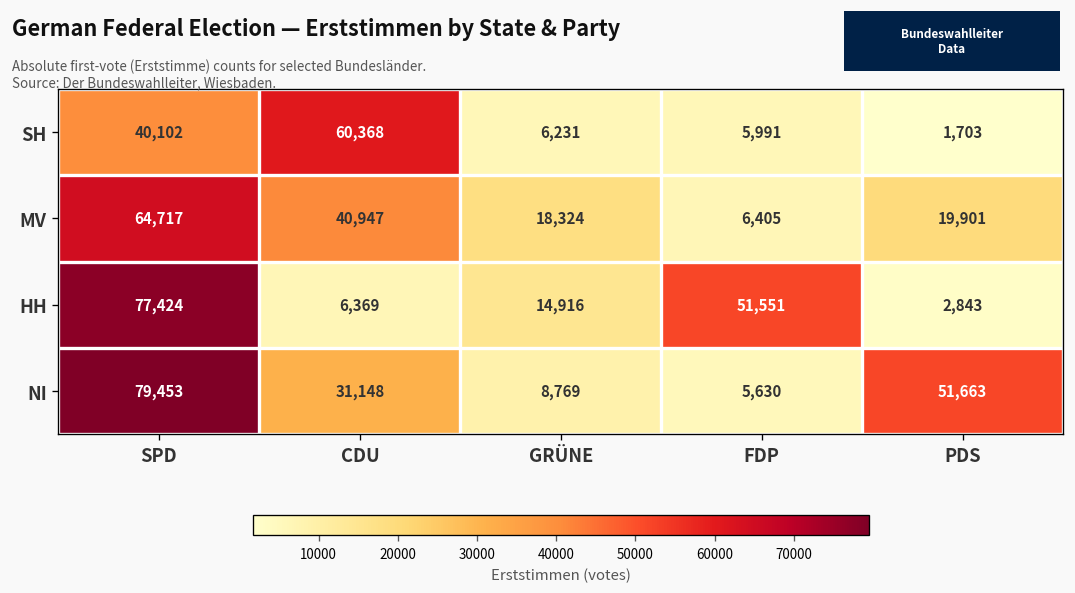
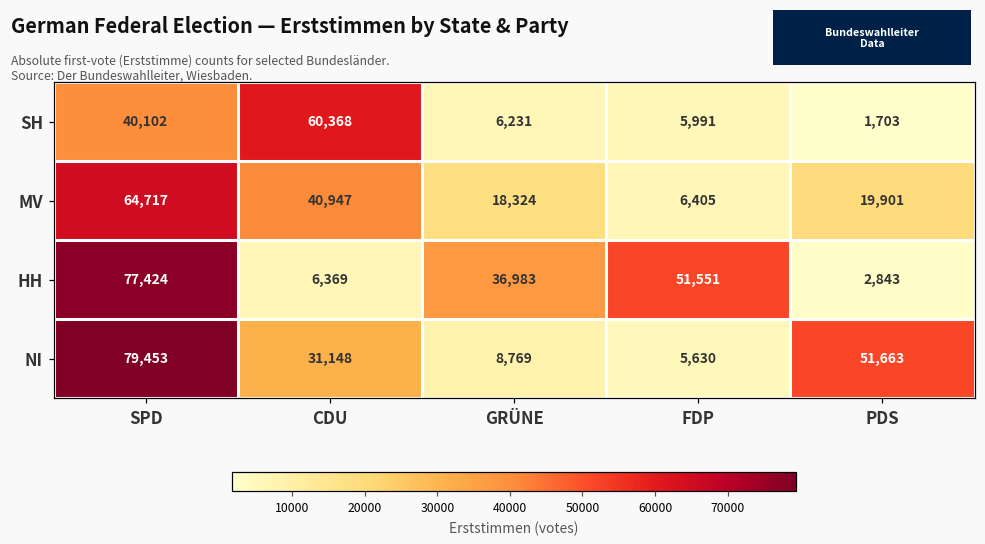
  {
    "SH": {
      "SPD": "40,102",
      "CDU": "60,368",
      "GRÜNE": "6,231",
      "FDP": "5,991",
      "PDS": "1,703"
    },
    "MV": {
      "SPD": "64,717",
      "CDU": "40,947",
      "GRÜNE": "18,324",
      "FDP": "6,405",
      "PDS": "19,901"
    },
    "HH": {
      "SPD": "77,424",
      "CDU": "6,369",
-     "GRÜNE": "14,916",
+     "GRÜNE": "36,983",
      "FDP": "51,551",
      "PDS": "2,843"
    },
    "NI": {
      "SPD": "79,453",
      "CDU": "31,148",
      "GRÜNE": "8,769",
      "FDP": "5,630",
      "PDS": "51,663"
    }
  }
